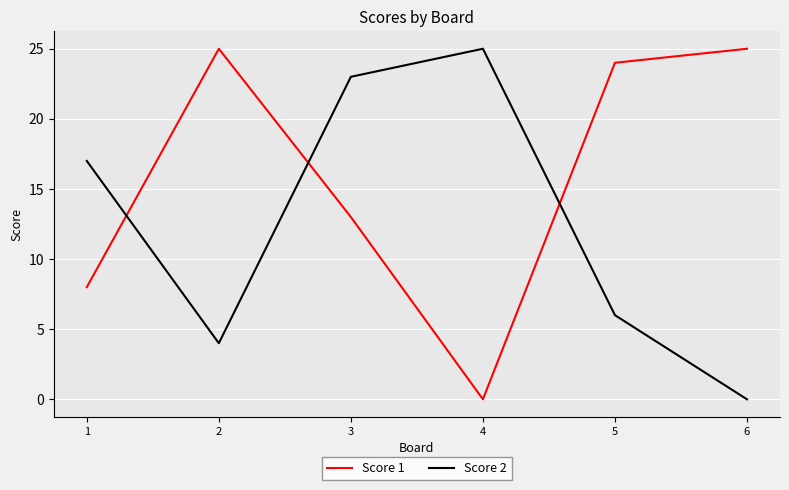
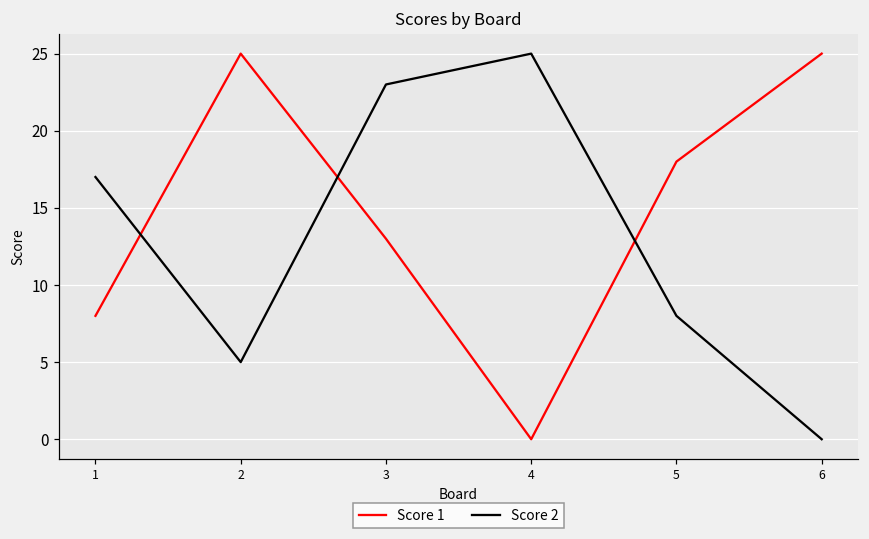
  {
    "Score 1": {
      "1": 8,
      "2": 25,
      "3": 13,
      "4": 0,
-     "5": 24,
+     "5": 18,
      "6": 25
    },
    "Score 2": {
      "1": 17,
-     "2": 4,
+     "2": 5,
      "3": 23,
      "4": 25,
-     "5": 6,
+     "5": 8,
      "6": 0
    }
  }
